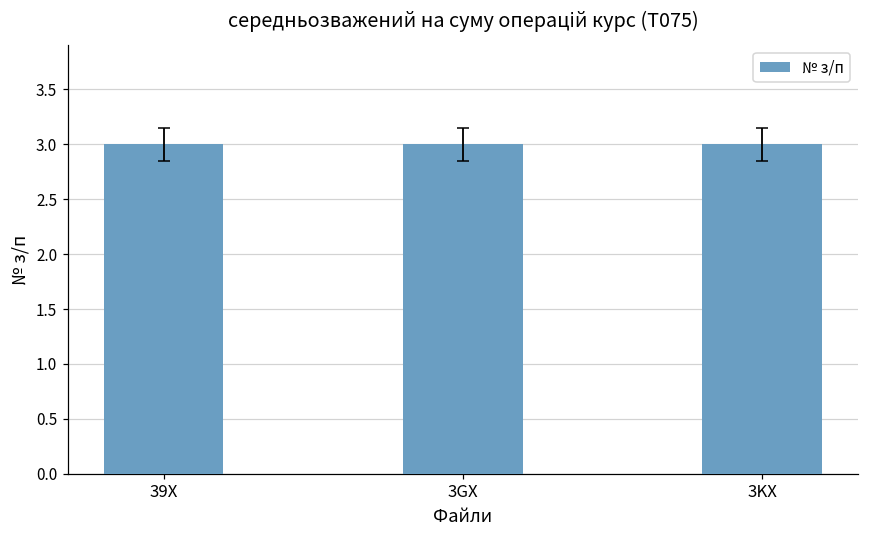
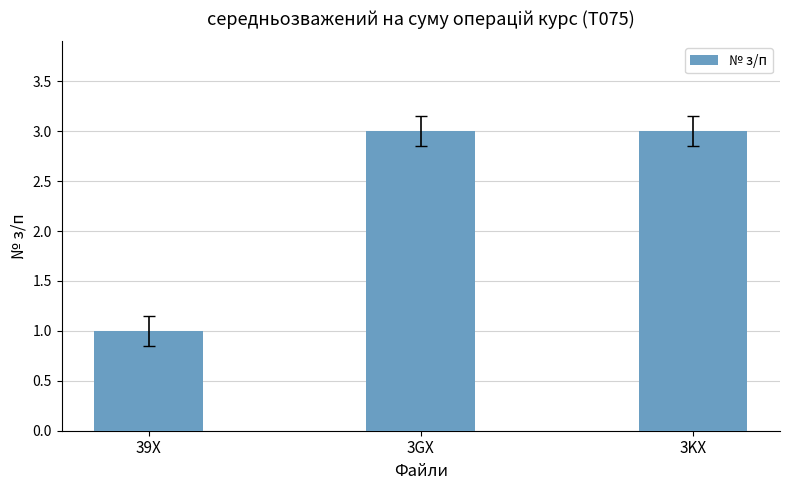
  {
    "№ з/п": {
-     "39X": 3,
+     "39X": 1,
      "3GX": 3,
      "3KX": 3
    }
  }
